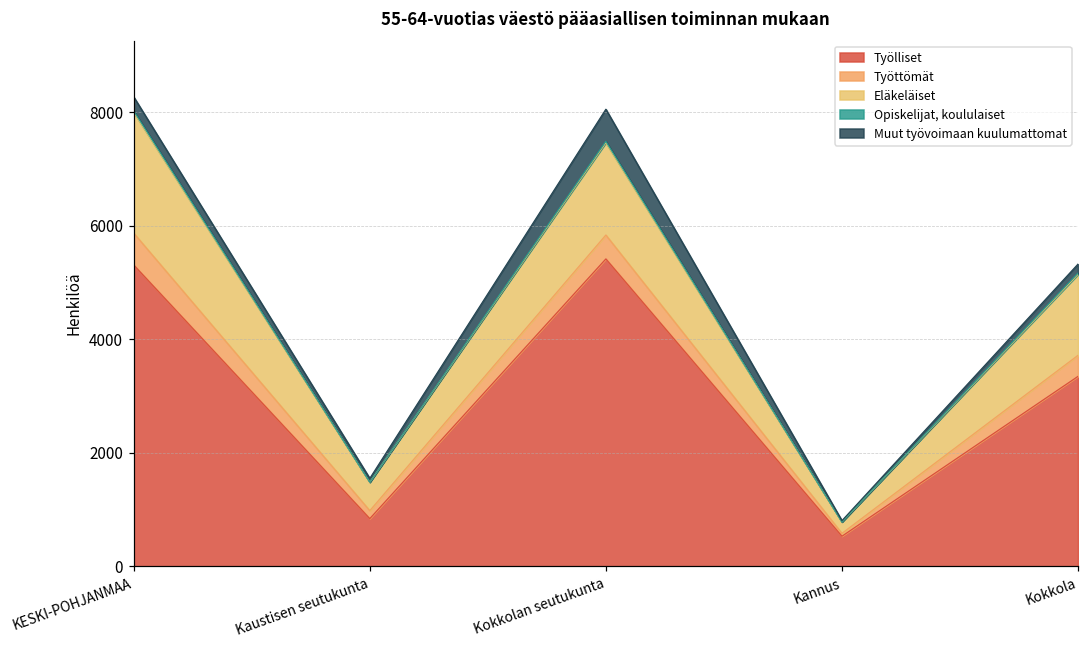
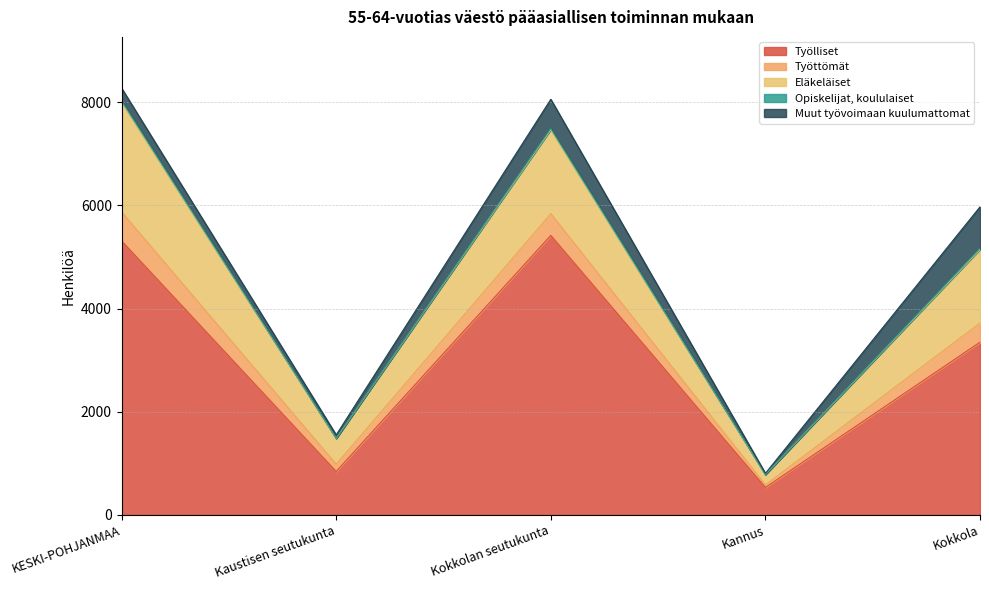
  {
    "Työlliset": {
      "KESKI-POHJANMAA": 5300,
      "Kaustisen seutukunta": 800,
      "Kokkolan seutukunta": 5400,
      "Kannus": 500,
      "Kokkola": 3300
    },
    "Muut työvoimaan kuulumattomat": {
      "KESKI-POHJANMAA": 200,
      "Kaustisen seutukunta": 100,
      "Kokkolan seutukunta": 600,
-     "Kokkola": 200
+     "Kokkola": 800
    }
  }
